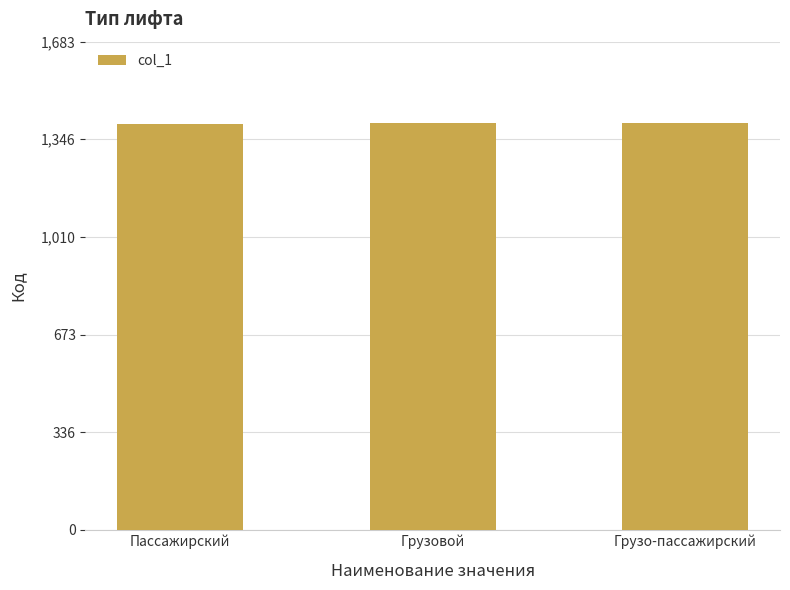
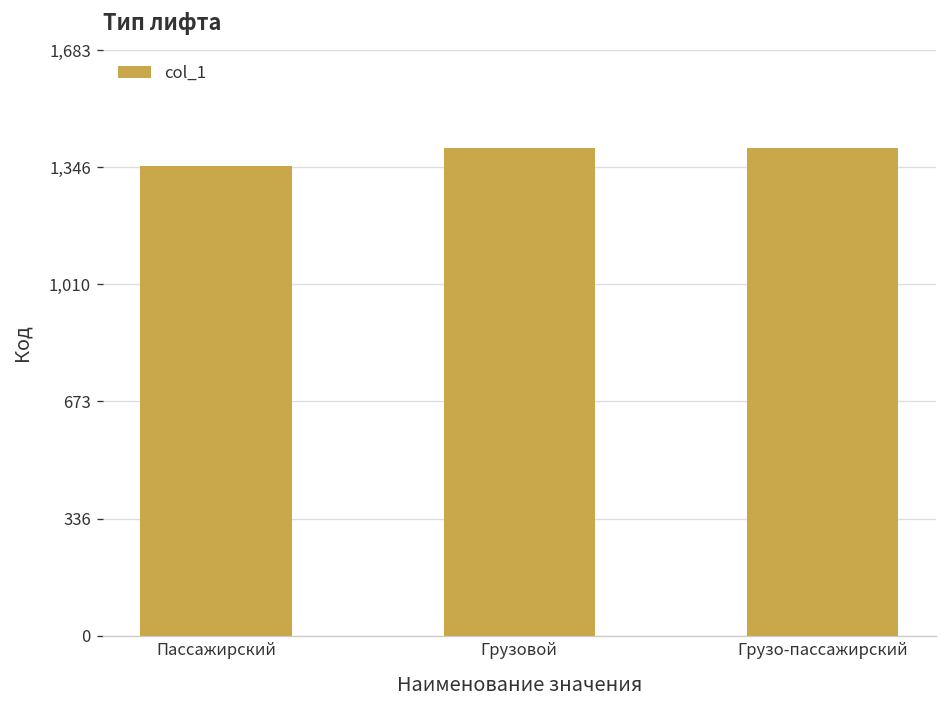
  {
-   "Пассажирский": "1,400",
+   "Пассажирский": "1,350",
    "Грузовой": "1,400",
    "Грузо-пассажирский": "1,400"
  }
